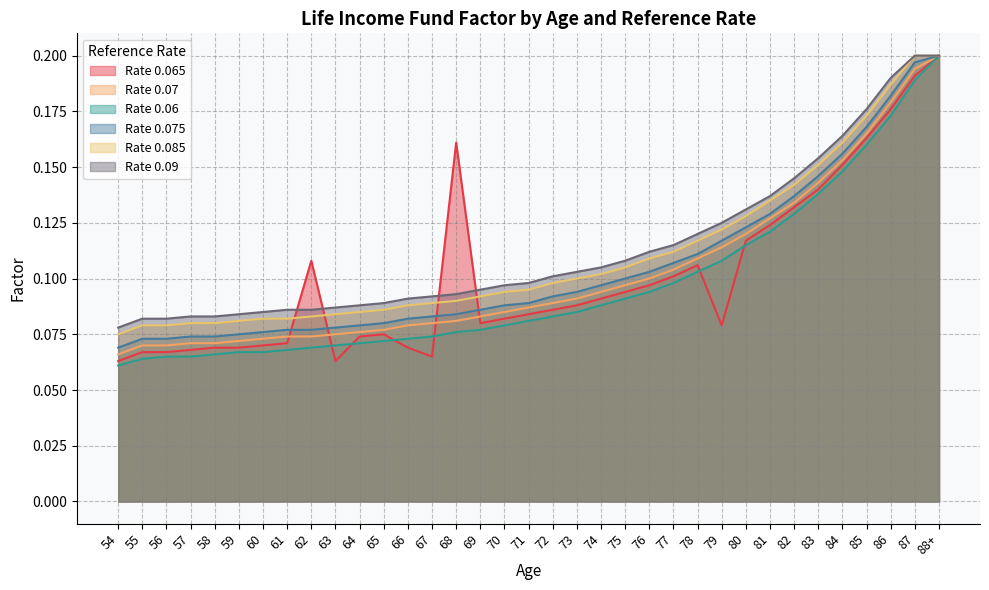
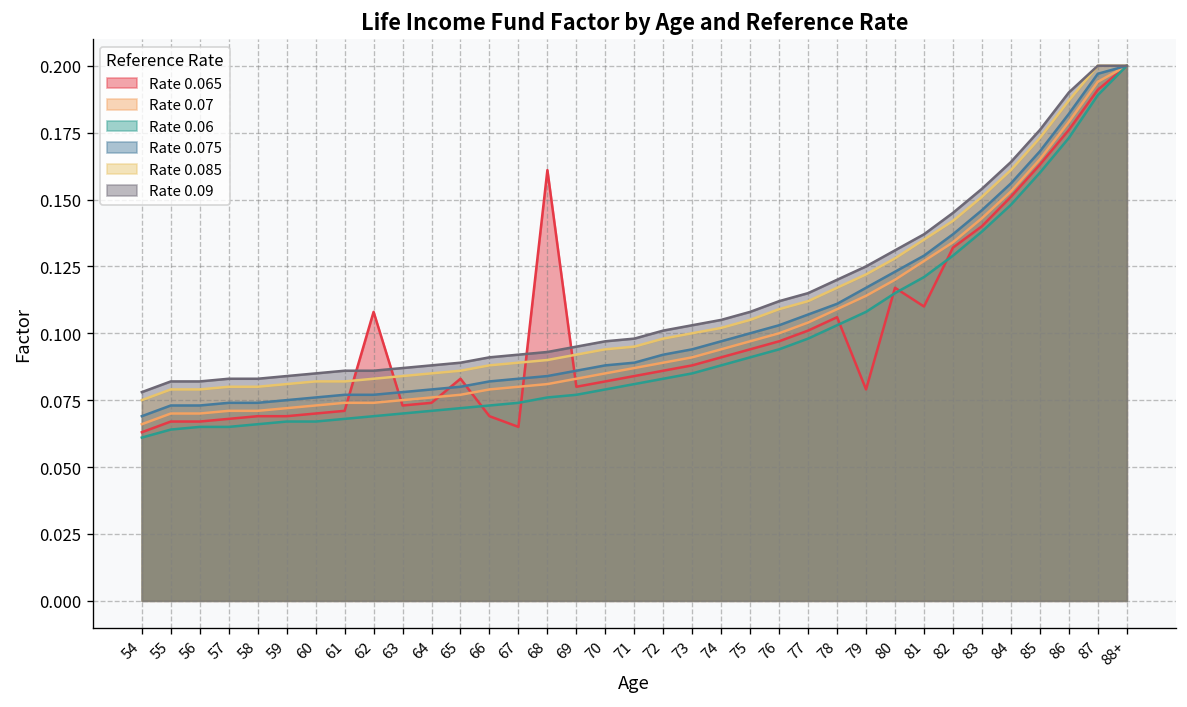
  {
    "Rate 0.065": {
      "54": 0.063,
      "55": 0.067,
      "56": 0.067,
      "57": 0.068,
      "58": 0.069,
      "59": 0.069,
      "60": 0.070,
      "61": 0.071,
      "62": 0.108,
-     "63": 0.063,
+     "63": 0.073,
      "64": 0.074,
-     "65": 0.075,
+     "65": 0.083,
      "66": 0.069,
      "67": 0.065,
      "68": 0.161,
      "69": 0.080,
      "70": 0.082,
      "71": 0.084,
      "72": 0.086,
      "73": 0.088,
      "74": 0.091,
      "75": 0.094,
      "76": 0.097,
      "77": 0.101,
      "78": 0.106,
      "79": 0.079,
      "80": 0.117,
-     "81": 0.124,
+     "81": 0.110,
      "82": 0.132,
      "83": 0.140,
      "84": 0.151,
      "85": 0.163,
      "86": 0.176,
      "87": 0.191
    }
  }
